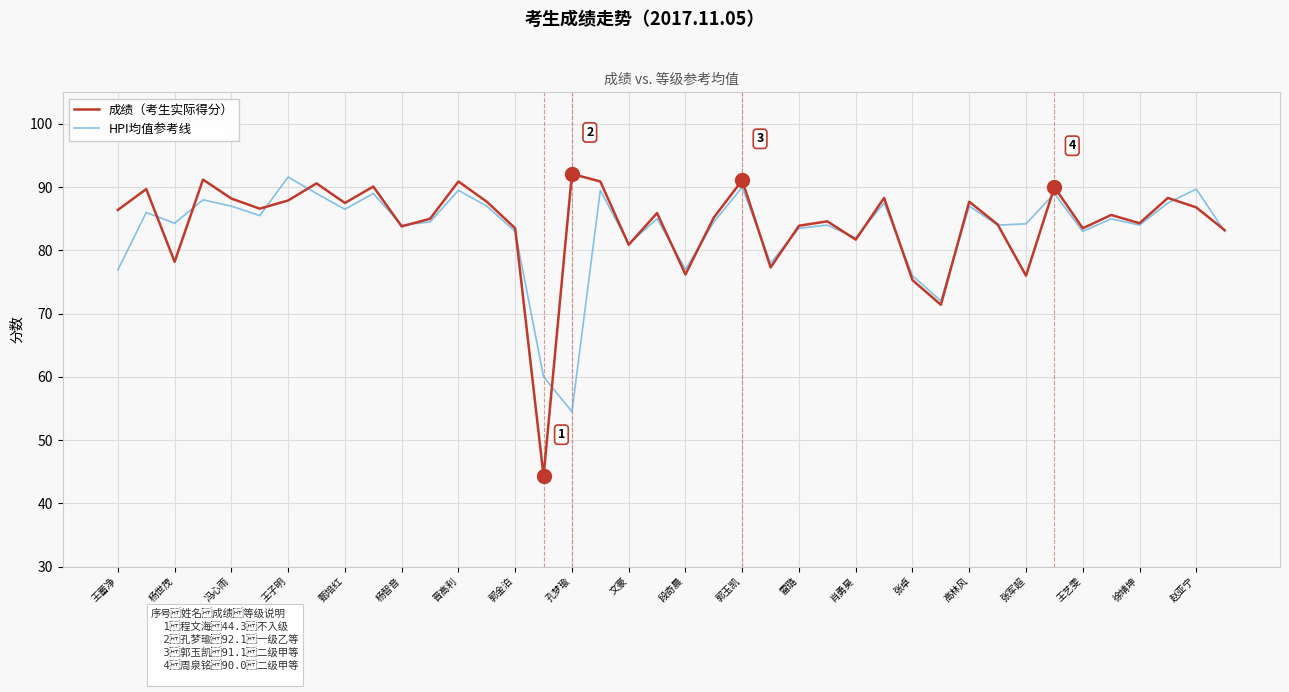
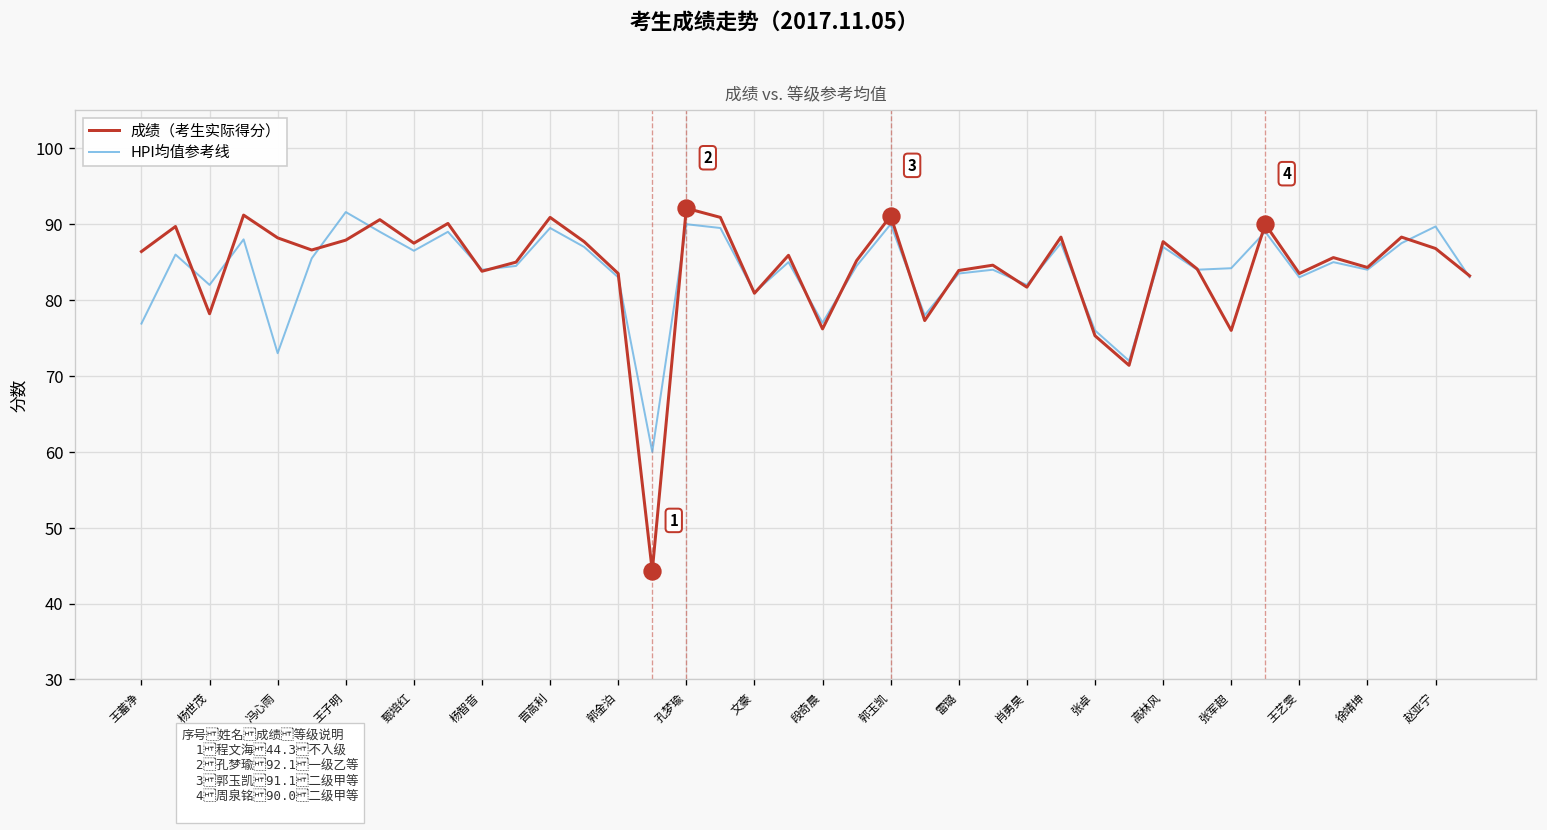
  {
    "HPI均值参考线": {
      "王蓄净": 77,
-     "杨世茂": 84,
-     "冯心雨": 87,
+     "杨世茂": 82,
+     "冯心雨": 73,
      "王子明": 92,
      "甄培红": 87,
      "晋高利": 90,
      "郭金泊": 83,
-     "孔梦瑜": 55,
+     "孔梦瑜": 90,
      "段奇晨": 77,
      "郭玉凯": 90,
      "雷璐": 84,
      "张卓": 76,
      "高林风": 87,
      "张军超": 84,
      "王艺雯": 83,
      "赵亚宁": 90
    }
  }
